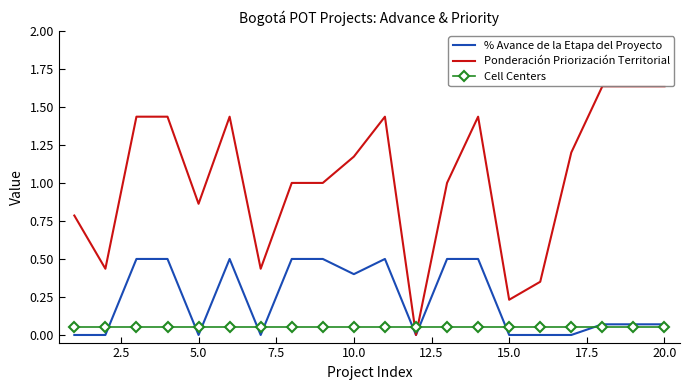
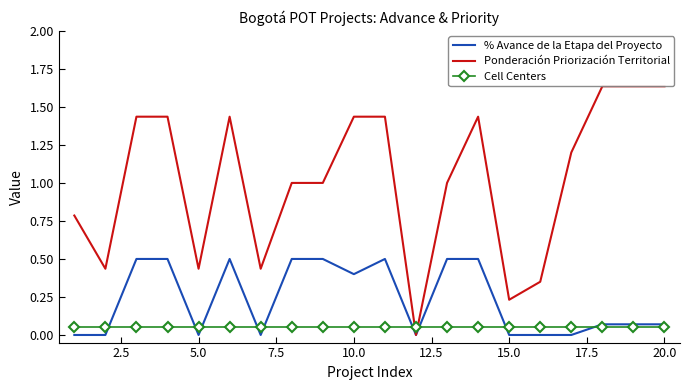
  {
    "% Avance de la Etapa del Proyecto": {
      "5.0": 0.00,
      "10.0": 0.40,
      "15.0": 0.00,
      "20.0": 0.07
    },
    "Ponderación Priorización Territorial": {
-     "5.0": 0.86,
-     "10.0": 1.17,
+     "5.0": 0.44,
+     "10.0": 1.44,
      "15.0": 0.23
    },
    "Cell Centers": {
      "5.0": 0.05,
      "10.0": 0.05,
      "15.0": 0.05,
      "20.0": 0.05
    }
  }
